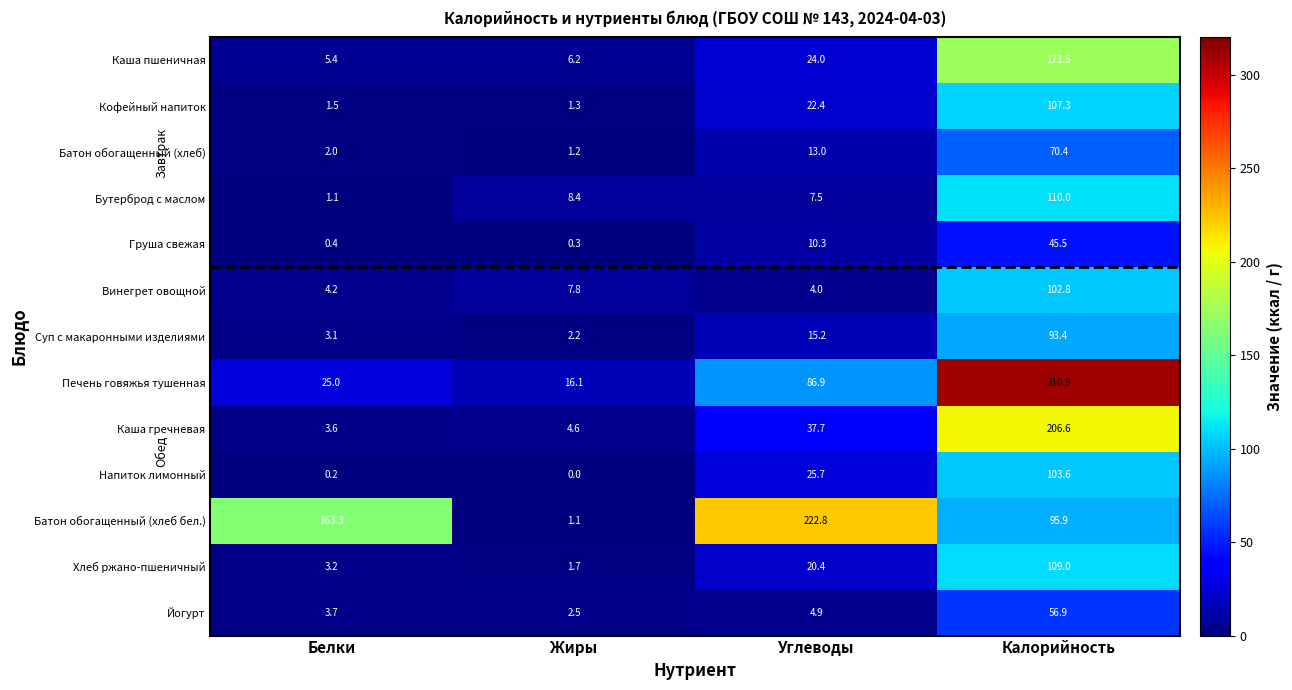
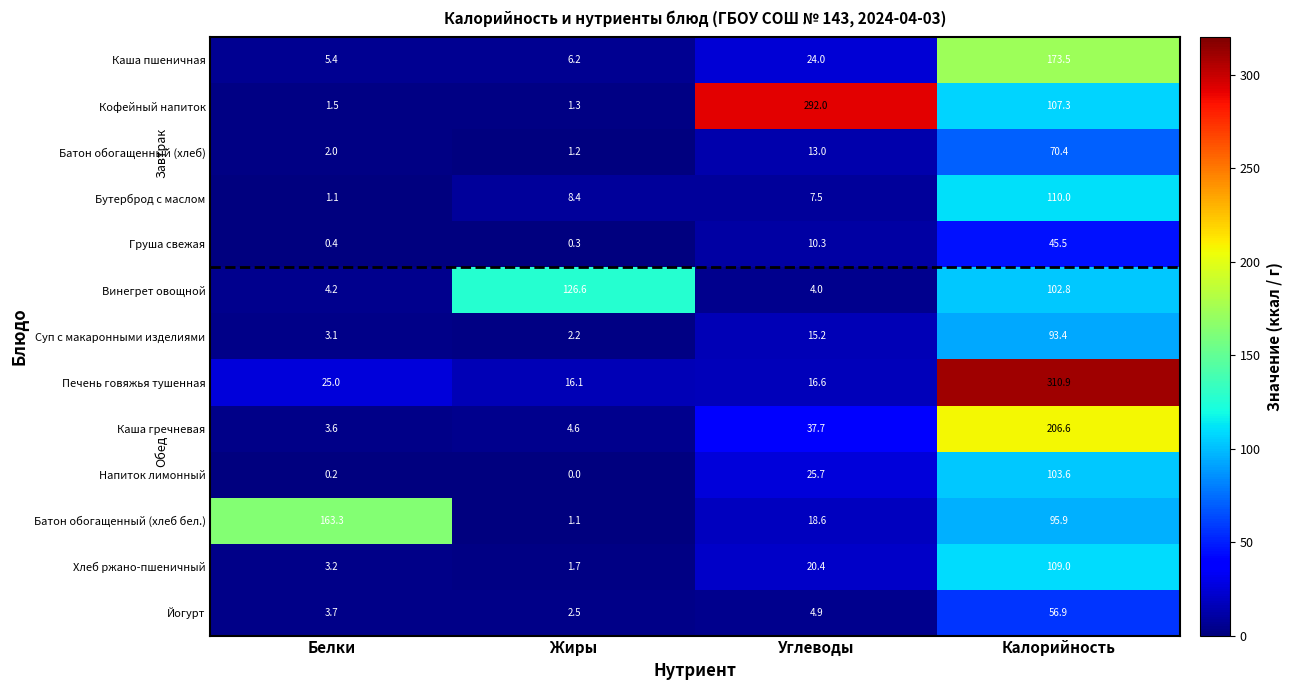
  {
    "Каша пшеничная": {
      "Белки": 5.4,
      "Жиры": 6.2,
      "Углеводы": 24.0,
      "Калорийность": 173.5
    },
    "Кофейный напиток": {
      "Белки": 1.5,
      "Жиры": 1.3,
-     "Углеводы": 22.4,
+     "Углеводы": 292.0,
      "Калорийность": 107.3
    },
    "Батон обогащенный (хлеб)": {
      "Белки": 2.0,
      "Жиры": 1.2,
      "Углеводы": 13.0,
      "Калорийность": 70.4
    },
    "Бутерброд с маслом": {
      "Белки": 1.1,
      "Жиры": 8.4,
      "Углеводы": 7.5,
      "Калорийность": 110.0
    },
    "Груша свежая": {
      "Белки": 0.4,
      "Жиры": 0.3,
      "Углеводы": 10.3,
      "Калорийность": 45.5
    },
    "Винегрет овощной": {
      "Белки": 4.2,
-     "Жиры": 7.8,
+     "Жиры": 126.6,
      "Углеводы": 4.0,
      "Калорийность": 102.8
    },
    "Суп с макаронными изделиями": {
      "Белки": 3.1,
      "Жиры": 2.2,
      "Углеводы": 15.2,
      "Калорийность": 93.4
    },
    "Печень говяжья тушенная": {
      "Белки": 25.0,
      "Жиры": 16.1,
-     "Углеводы": 86.9,
+     "Углеводы": 16.6,
      "Калорийность": 310.9
    },
    "Каша гречневая": {
      "Белки": 3.6,
      "Жиры": 4.6,
      "Углеводы": 37.7,
      "Калорийность": 206.6
    },
    "Напиток лимонный": {
      "Белки": 0.2,
      "Жиры": 0.0,
      "Углеводы": 25.7,
      "Калорийность": 103.6
    },
    "Батон обогащенный (хлеб бел.)": {
      "Белки": 163.3,
      "Жиры": 1.1,
-     "Углеводы": 222.8,
+     "Углеводы": 18.6,
      "Калорийность": 95.9
    },
    "Хлеб ржано-пшеничный": {
      "Белки": 3.2,
      "Жиры": 1.7,
      "Углеводы": 20.4,
      "Калорийность": 109.0
    },
    "Йогурт": {
      "Белки": 3.7,
      "Жиры": 2.5,
      "Углеводы": 4.9,
      "Калорийность": 56.9
    }
  }
